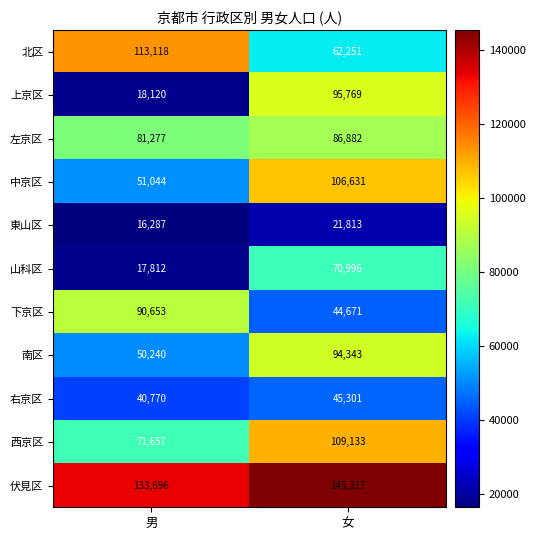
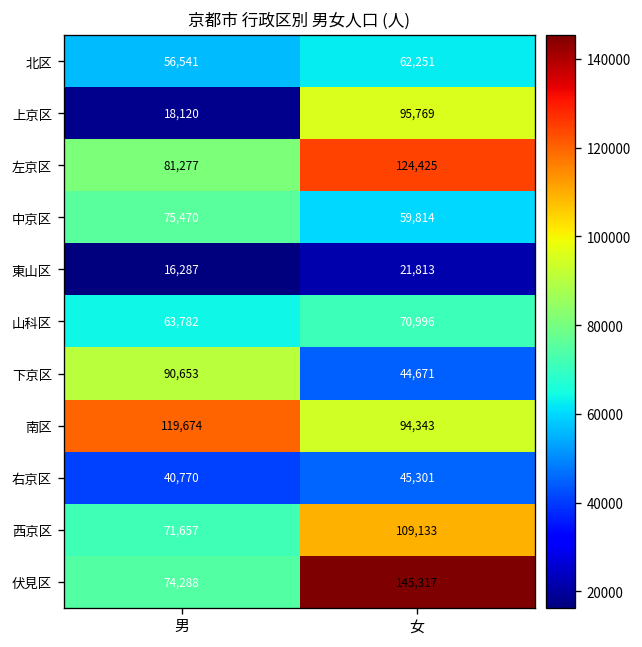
  {
    "北区": {
-     "男": "113,118",
+     "男": "56,541",
      "女": "62,251"
    },
    "上京区": {
      "男": "18,120",
      "女": "95,769"
    },
    "左京区": {
      "男": "81,277",
-     "女": "86,882"
+     "女": "124,425"
    },
    "中京区": {
-     "男": "51,044",
-     "女": "106,631"
+     "男": "75,470",
+     "女": "59,814"
    },
    "東山区": {
      "男": "16,287",
      "女": "21,813"
    },
    "山科区": {
-     "男": "17,812",
+     "男": "63,782",
      "女": "70,996"
    },
    "下京区": {
      "男": "90,653",
      "女": "44,671"
    },
    "南区": {
-     "男": "50,240",
+     "男": "119,674",
      "女": "94,343"
    },
    "右京区": {
      "男": "40,770",
      "女": "45,301"
    },
    "西京区": {
      "男": "71,657",
      "女": "109,133"
    },
    "伏見区": {
-     "男": "133,696",
+     "男": "74,288",
      "女": "145,317"
    }
  }
